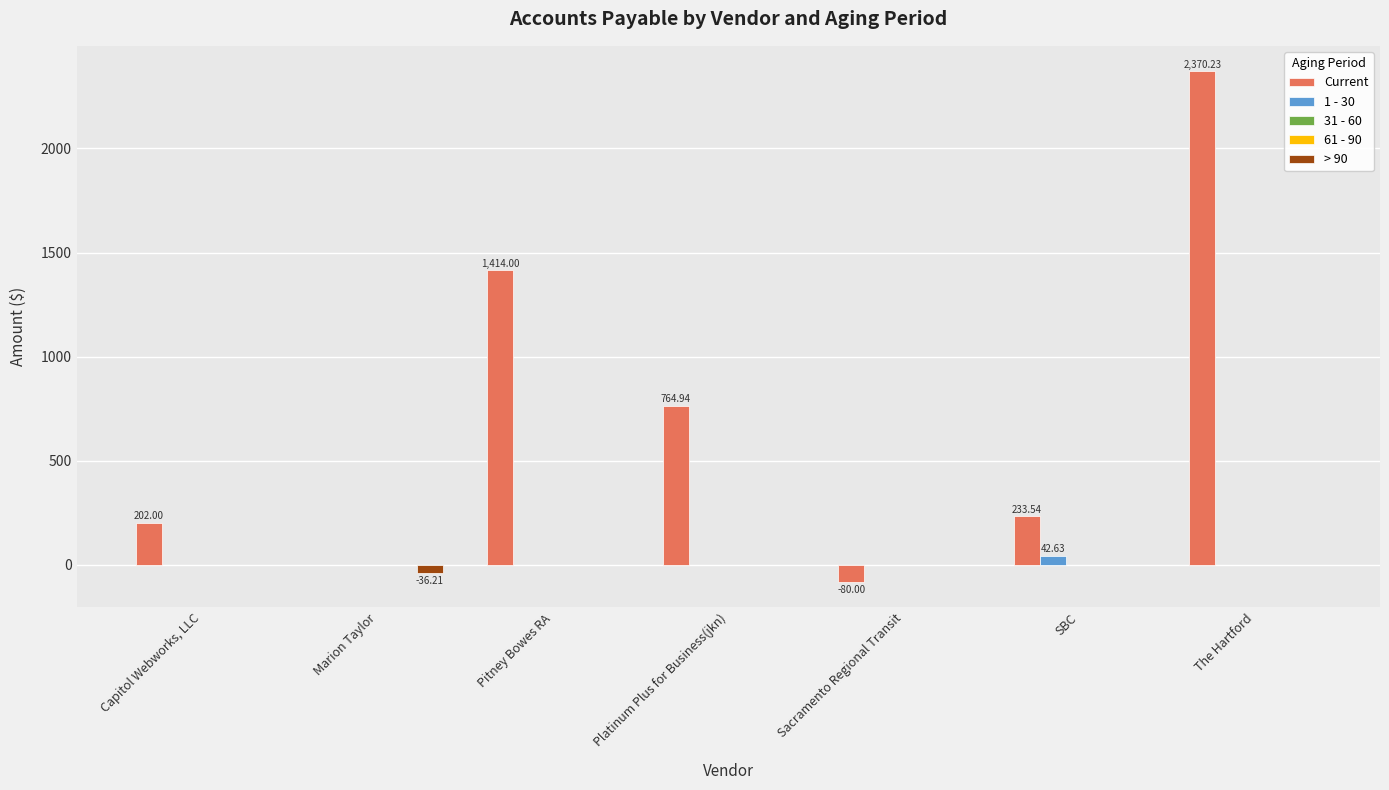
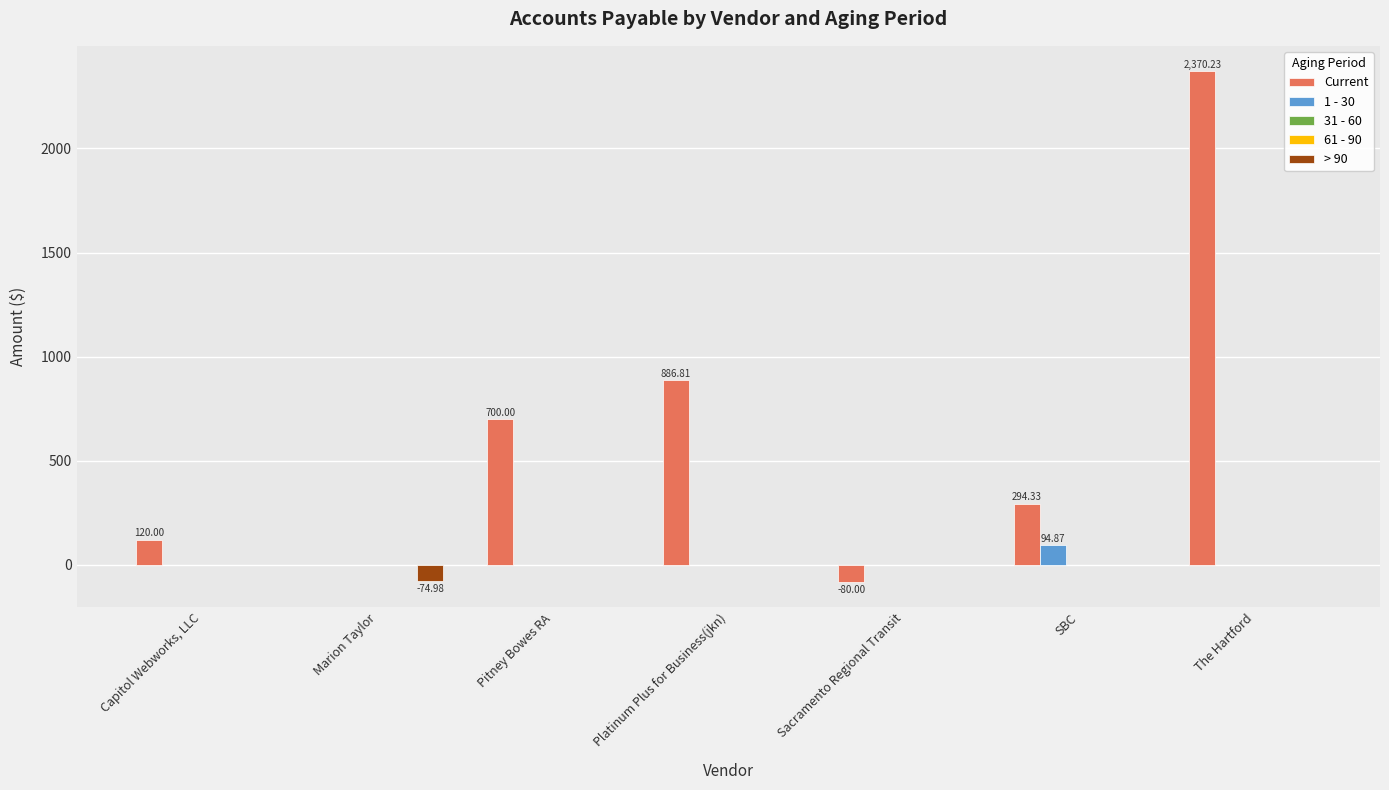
  {
    "Current": {
-     "Capitol Webworks, LLC": "202.00",
-     "Pitney Bowes RA": "1,414.00",
-     "Platinum Plus for Business(jkn)": "764.94",
+     "Capitol Webworks, LLC": "120.00",
+     "Pitney Bowes RA": "700.00",
+     "Platinum Plus for Business(jkn)": "886.81",
      "Sacramento Regional Transit": "-80.00",
-     "SBC": "233.54",
+     "SBC": "294.33",
      "The Hartford": "2,370.23"
    },
    "1 - 30": {
-     "SBC": "42.63"
+     "SBC": "94.87"
    },
    "31 - 60": {
      "Capitol Webworks, LLC": "0",
      "Marion Taylor": "0",
      "Pitney Bowes RA": "0",
      "Platinum Plus for Business(jkn)": "0",
      "Sacramento Regional Transit": "0",
      "SBC": "0",
      "The Hartford": "0"
    },
    "61 - 90": {
      "Capitol Webworks, LLC": "0",
      "Marion Taylor": "0",
      "Pitney Bowes RA": "0",
      "Platinum Plus for Business(jkn)": "0",
      "Sacramento Regional Transit": "0",
      "SBC": "0",
      "The Hartford": "0"
    },
    "> 90": {
-     "Marion Taylor": "-36.21"
+     "Marion Taylor": "-74.98"
    }
  }
